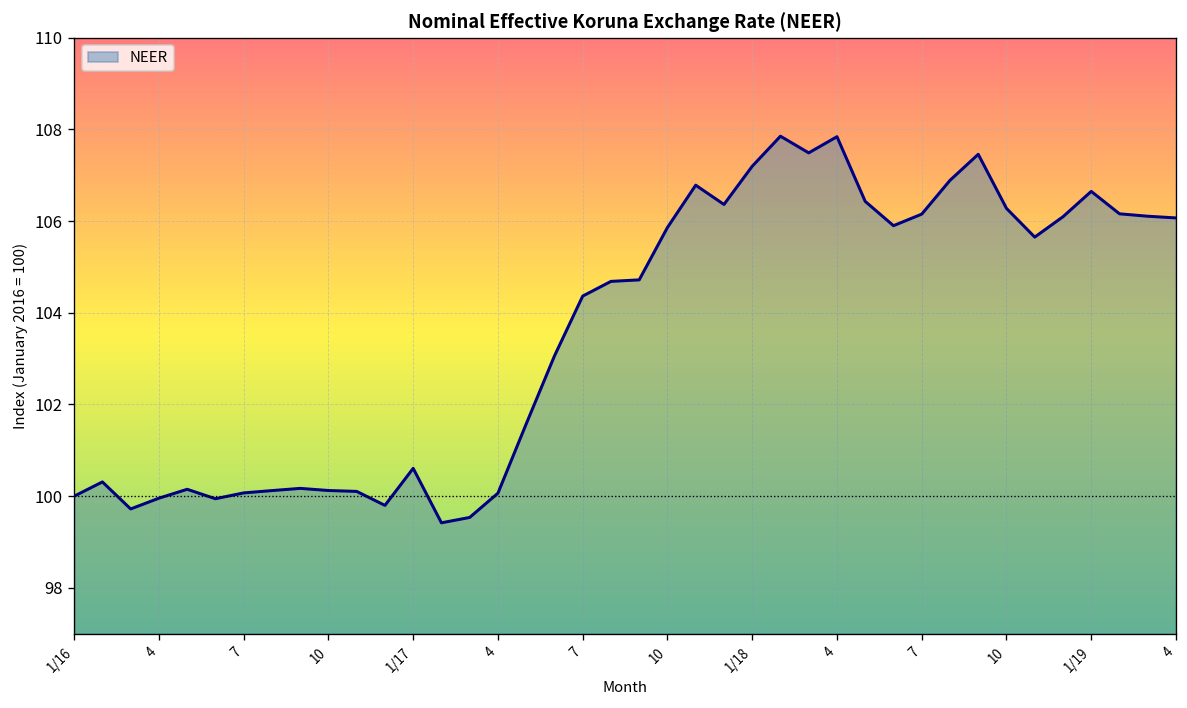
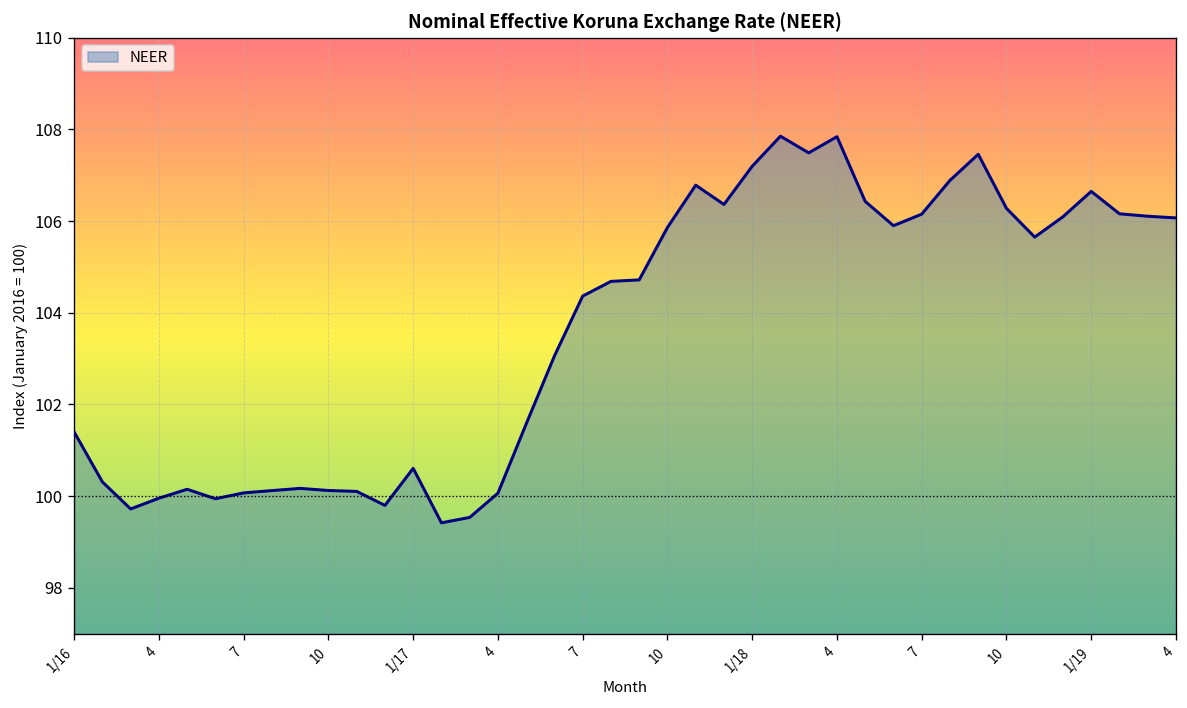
  {
-   "1/16": 100.0,
+   "1/16": 101.4,
    "1/17": 100.6,
    "1/18": 107.2,
    "1/19": 106.6
  }
